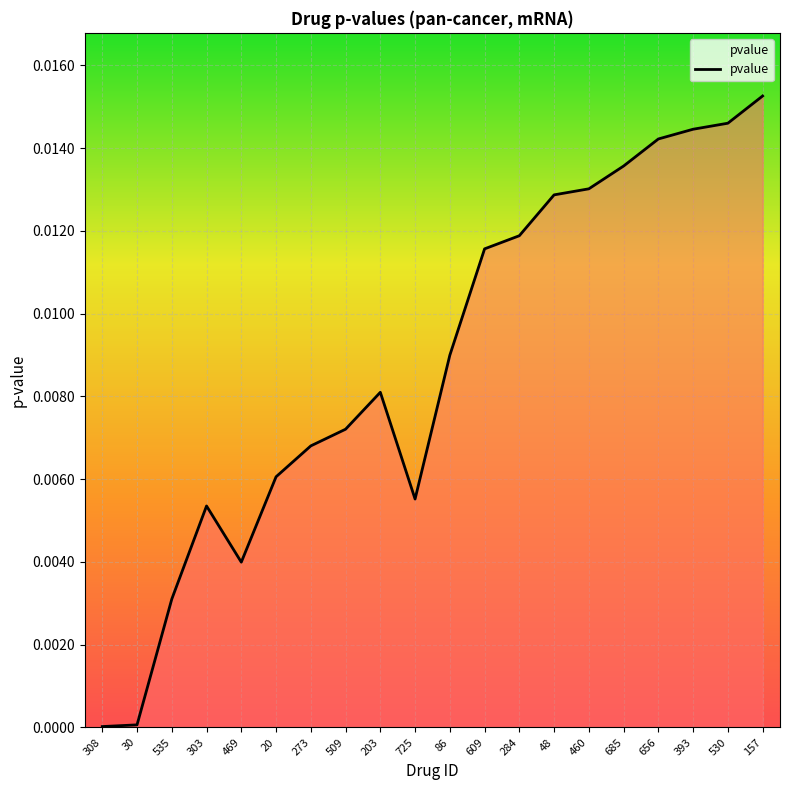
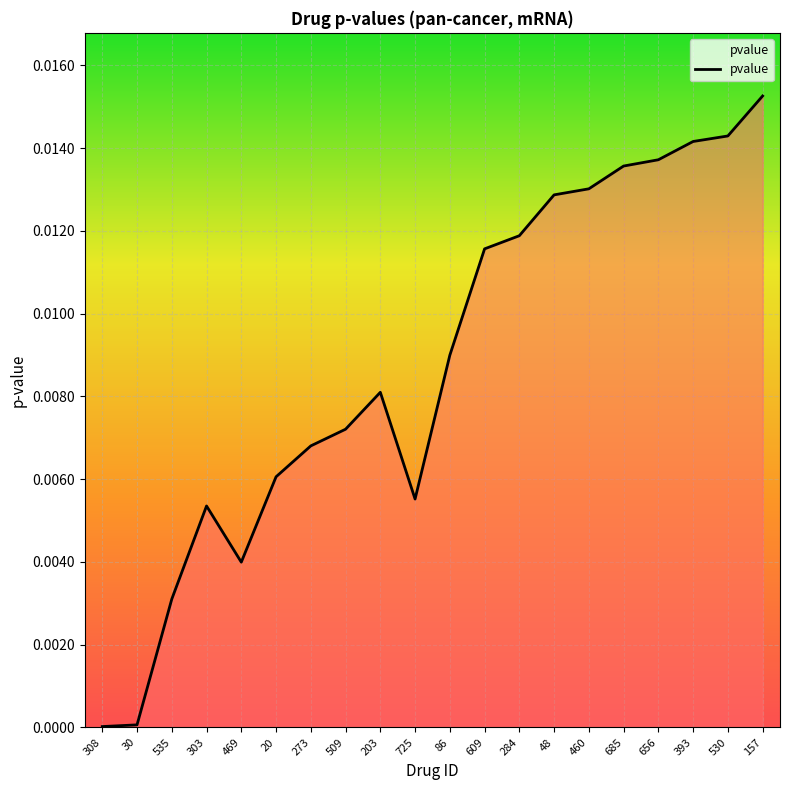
  {
    "308": 0.0000,
    "30": 0.0001,
    "535": 0.0031,
    "303": 0.0054,
    "469": 0.0040,
    "20": 0.0061,
    "273": 0.0068,
    "509": 0.0072,
    "203": 0.0081,
    "725": 0.0055,
    "86": 0.0090,
    "609": 0.0116,
    "284": 0.0119,
    "48": 0.0129,
    "460": 0.0130,
    "685": 0.0136,
-   "656": 0.0142,
-   "393": 0.0145,
-   "530": 0.0146,
+   "656": 0.0137,
+   "393": 0.0142,
+   "530": 0.0143,
    "157": 0.0153
  }
